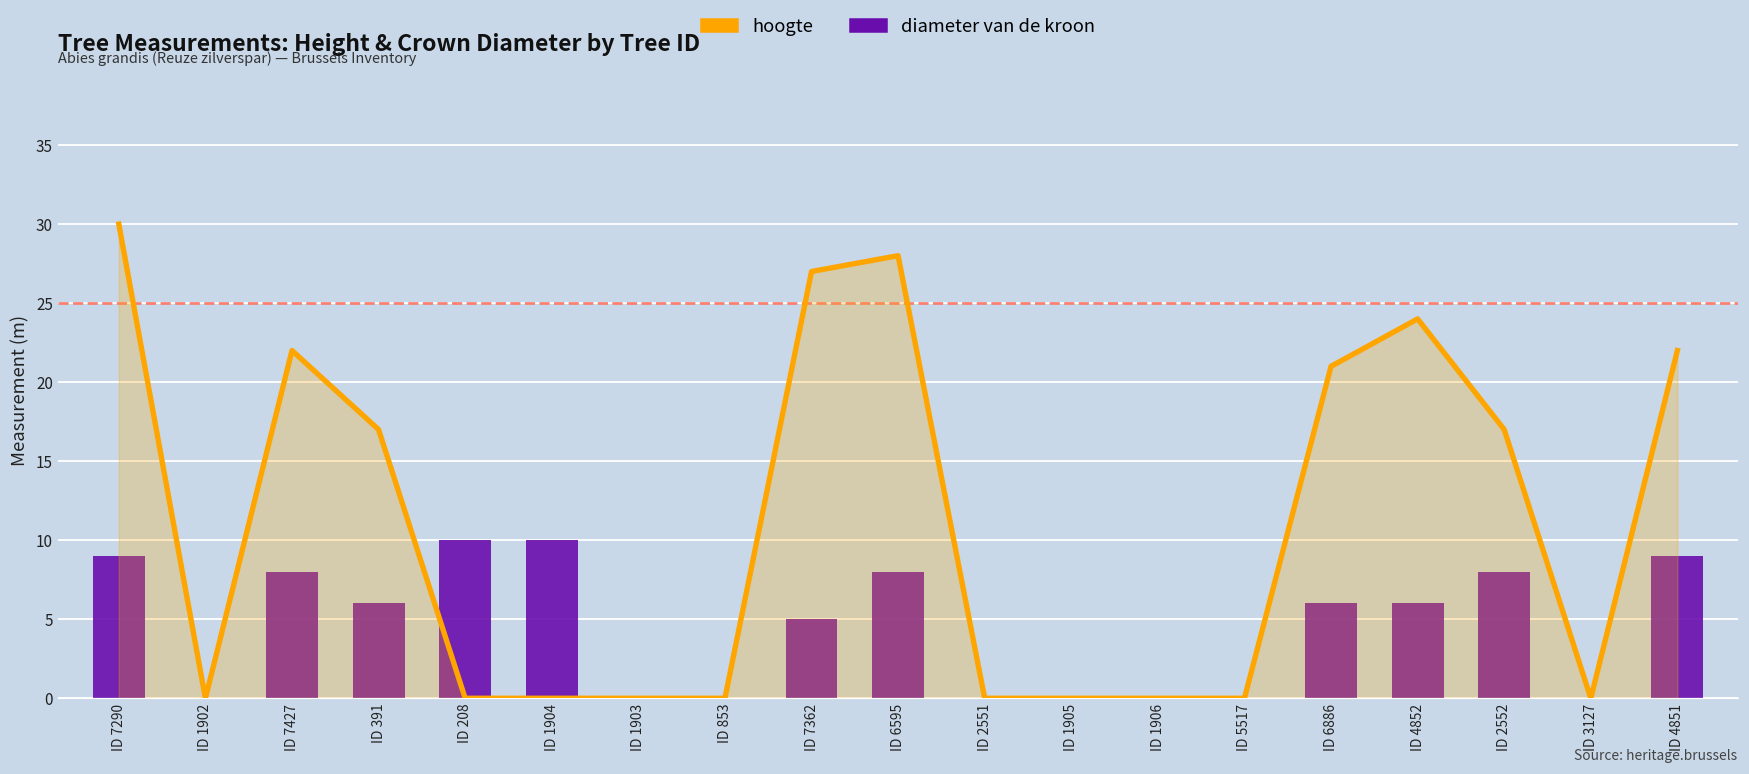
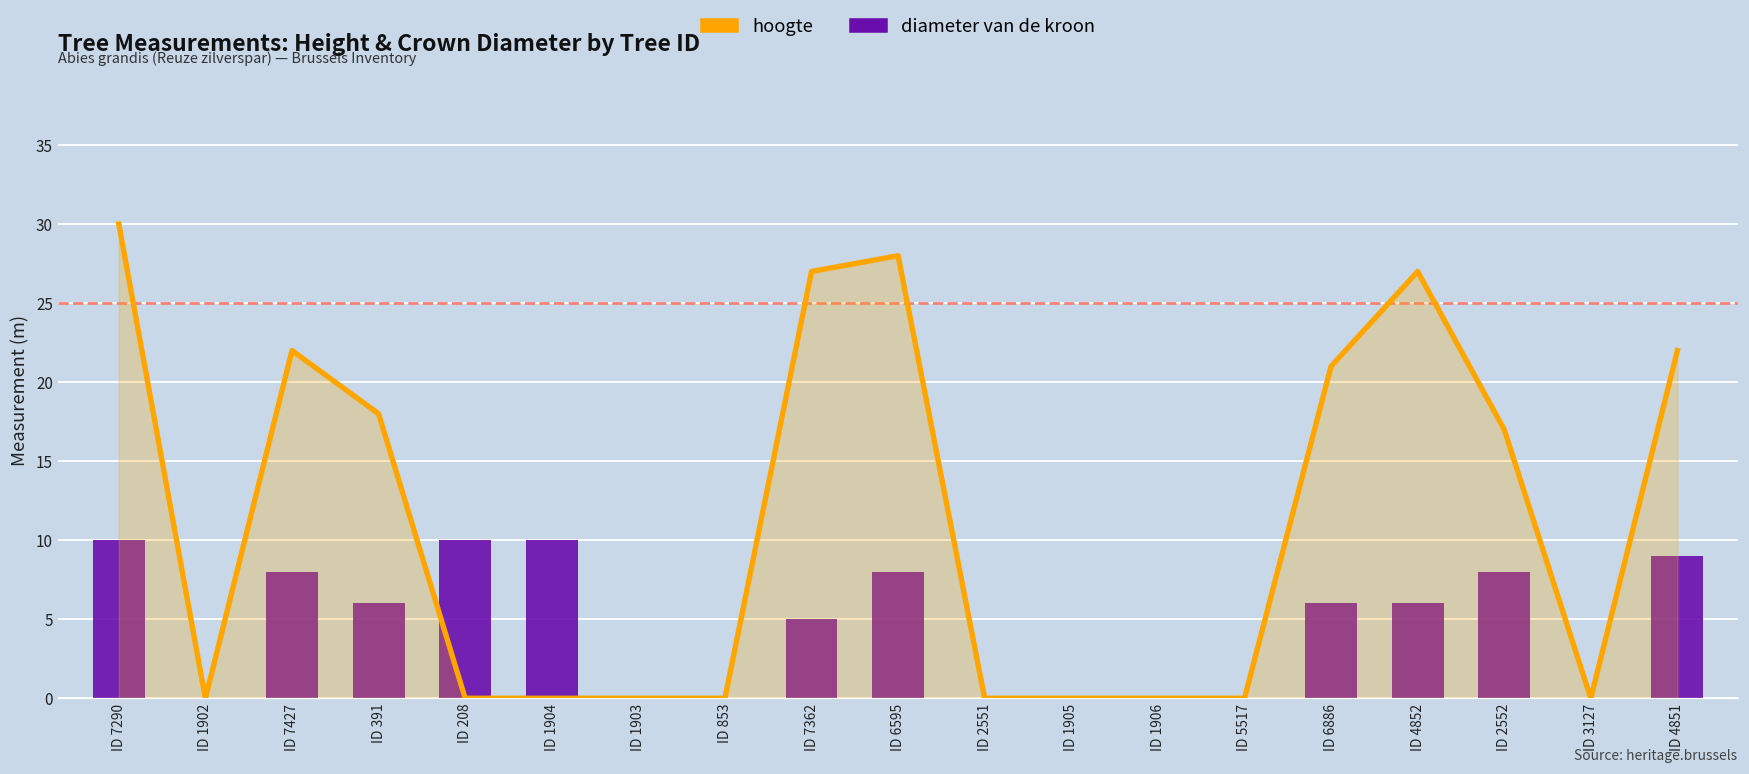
  {
    "diameter van de kroon": {
-     "ID 7290": 9,
+     "ID 7290": 10,
      "ID 1902": 0,
      "ID 7427": 8,
      "ID 391": 6,
      "ID 208": 10,
      "ID 1904": 10,
      "ID 1903": 0,
      "ID 853": 0,
      "ID 7362": 5,
      "ID 6595": 8,
      "ID 2551": 0,
      "ID 1905": 0,
      "ID 1906": 0,
      "ID 5517": 0,
      "ID 6886": 6,
      "ID 4852": 6,
      "ID 2552": 8,
      "ID 3127": 0,
      "ID 4851": 9
    },
    "hoogte": {
      "ID 7290": 30,
      "ID 1902": 0,
      "ID 7427": 22,
-     "ID 391": 17,
+     "ID 391": 18,
      "ID 208": 0,
      "ID 1904": 0,
      "ID 1903": 0,
      "ID 853": 0,
      "ID 7362": 27,
      "ID 6595": 28,
      "ID 2551": 0,
      "ID 1905": 0,
      "ID 1906": 0,
      "ID 5517": 0,
      "ID 6886": 21,
-     "ID 4852": 24,
+     "ID 4852": 27,
      "ID 2552": 17,
      "ID 3127": 0,
      "ID 4851": 22
    }
  }
